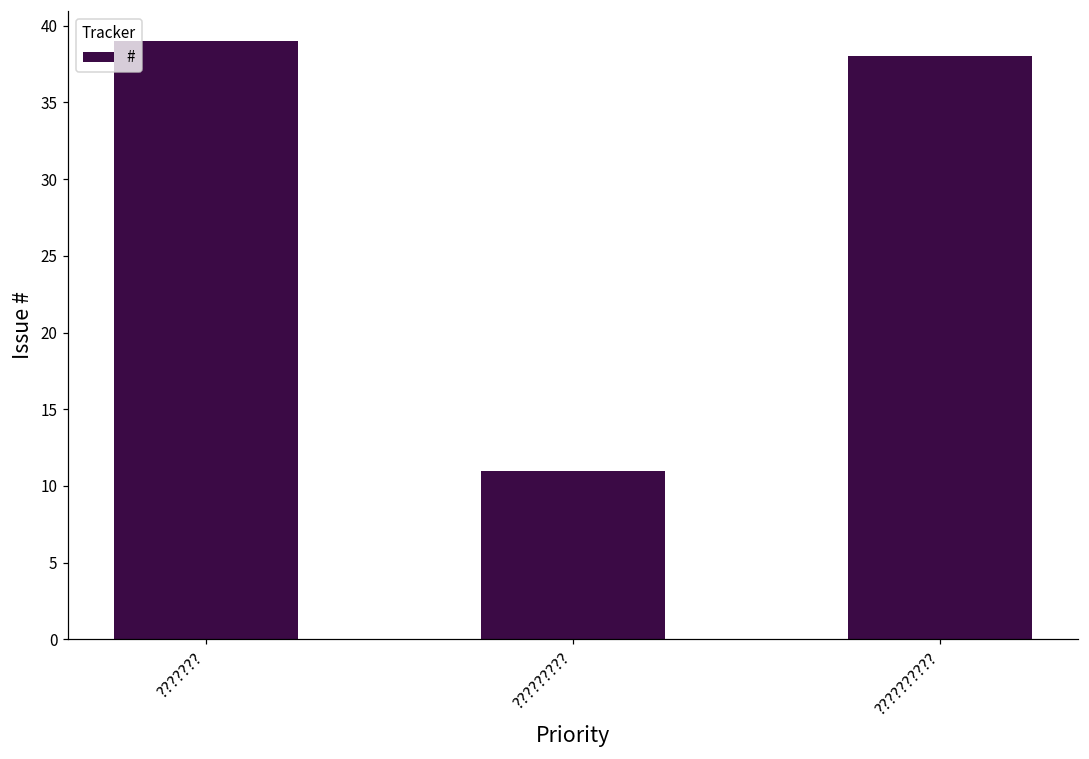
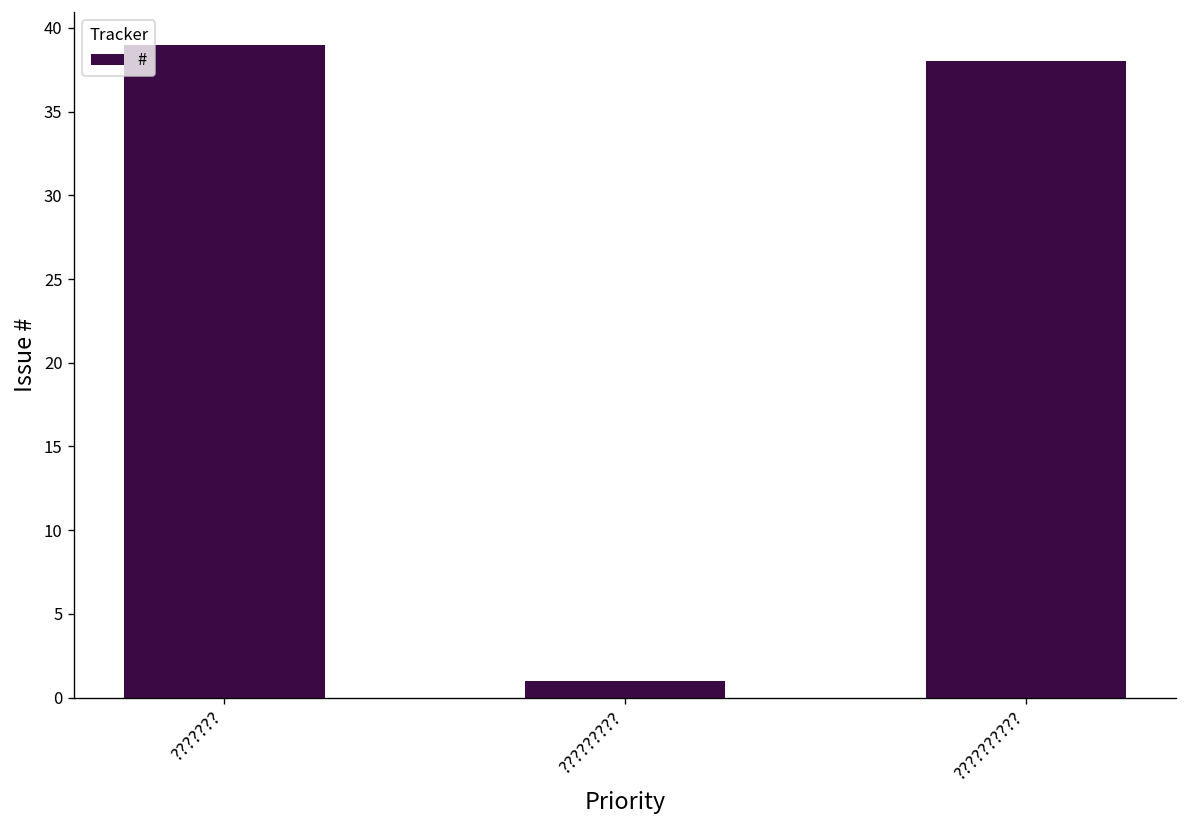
  {
    "???????": 39,
-   "?????????": 11,
+   "?????????": 1,
    "??????????": 38
  }
